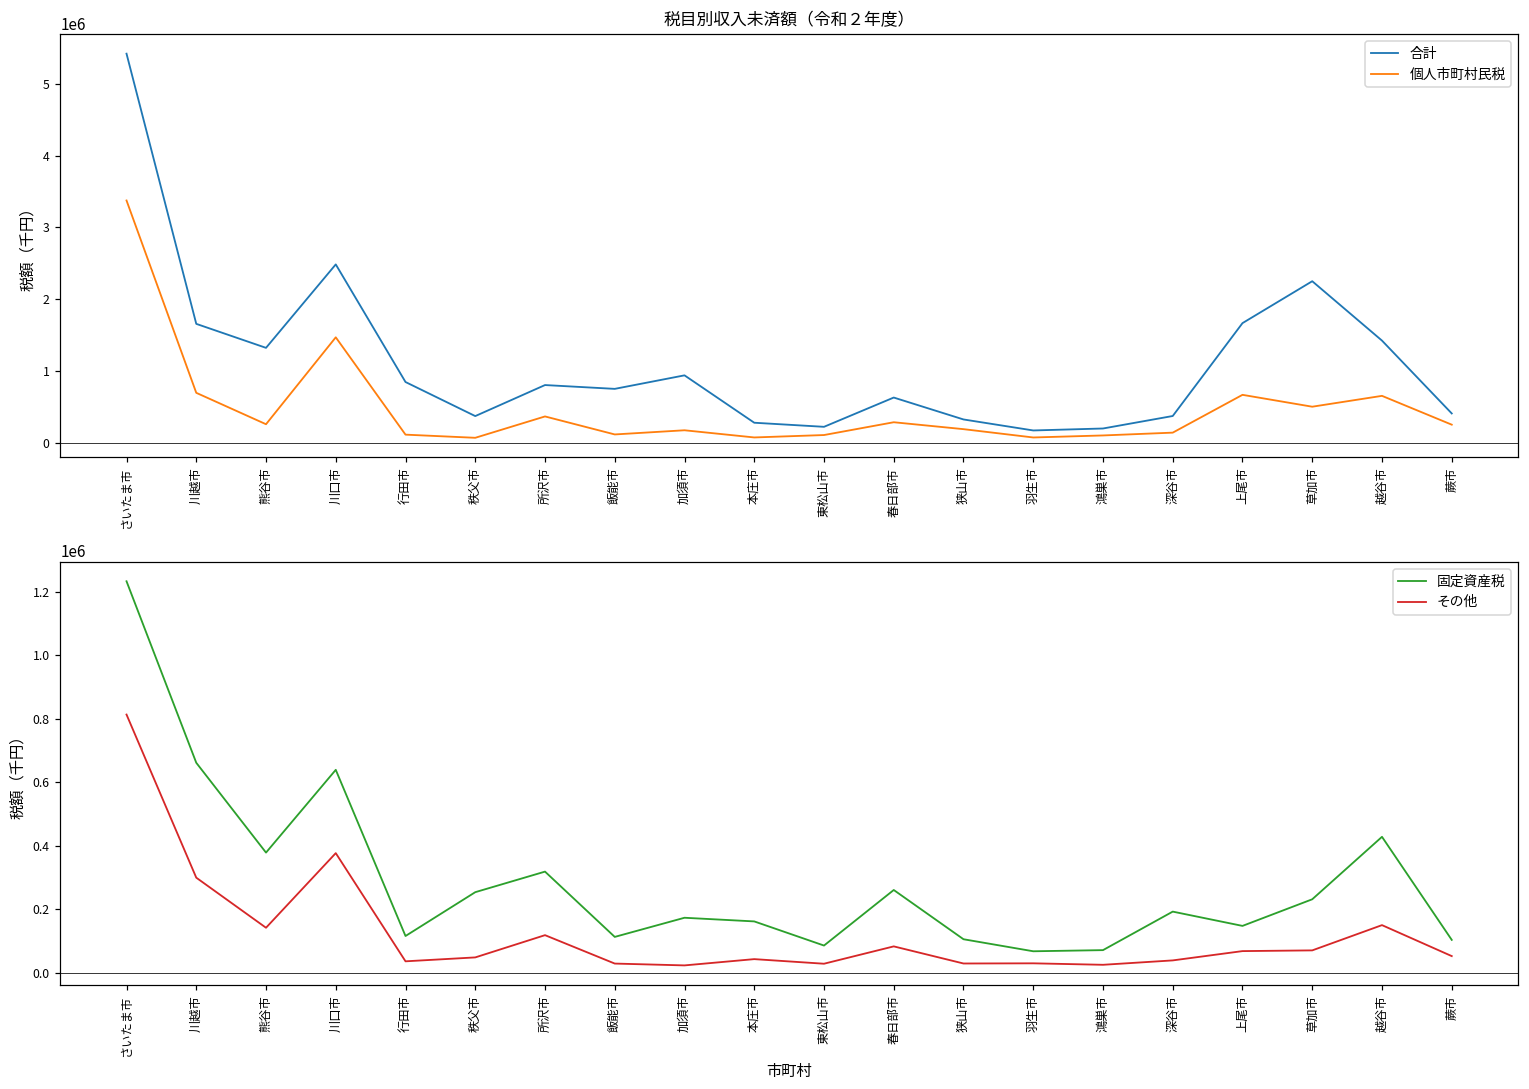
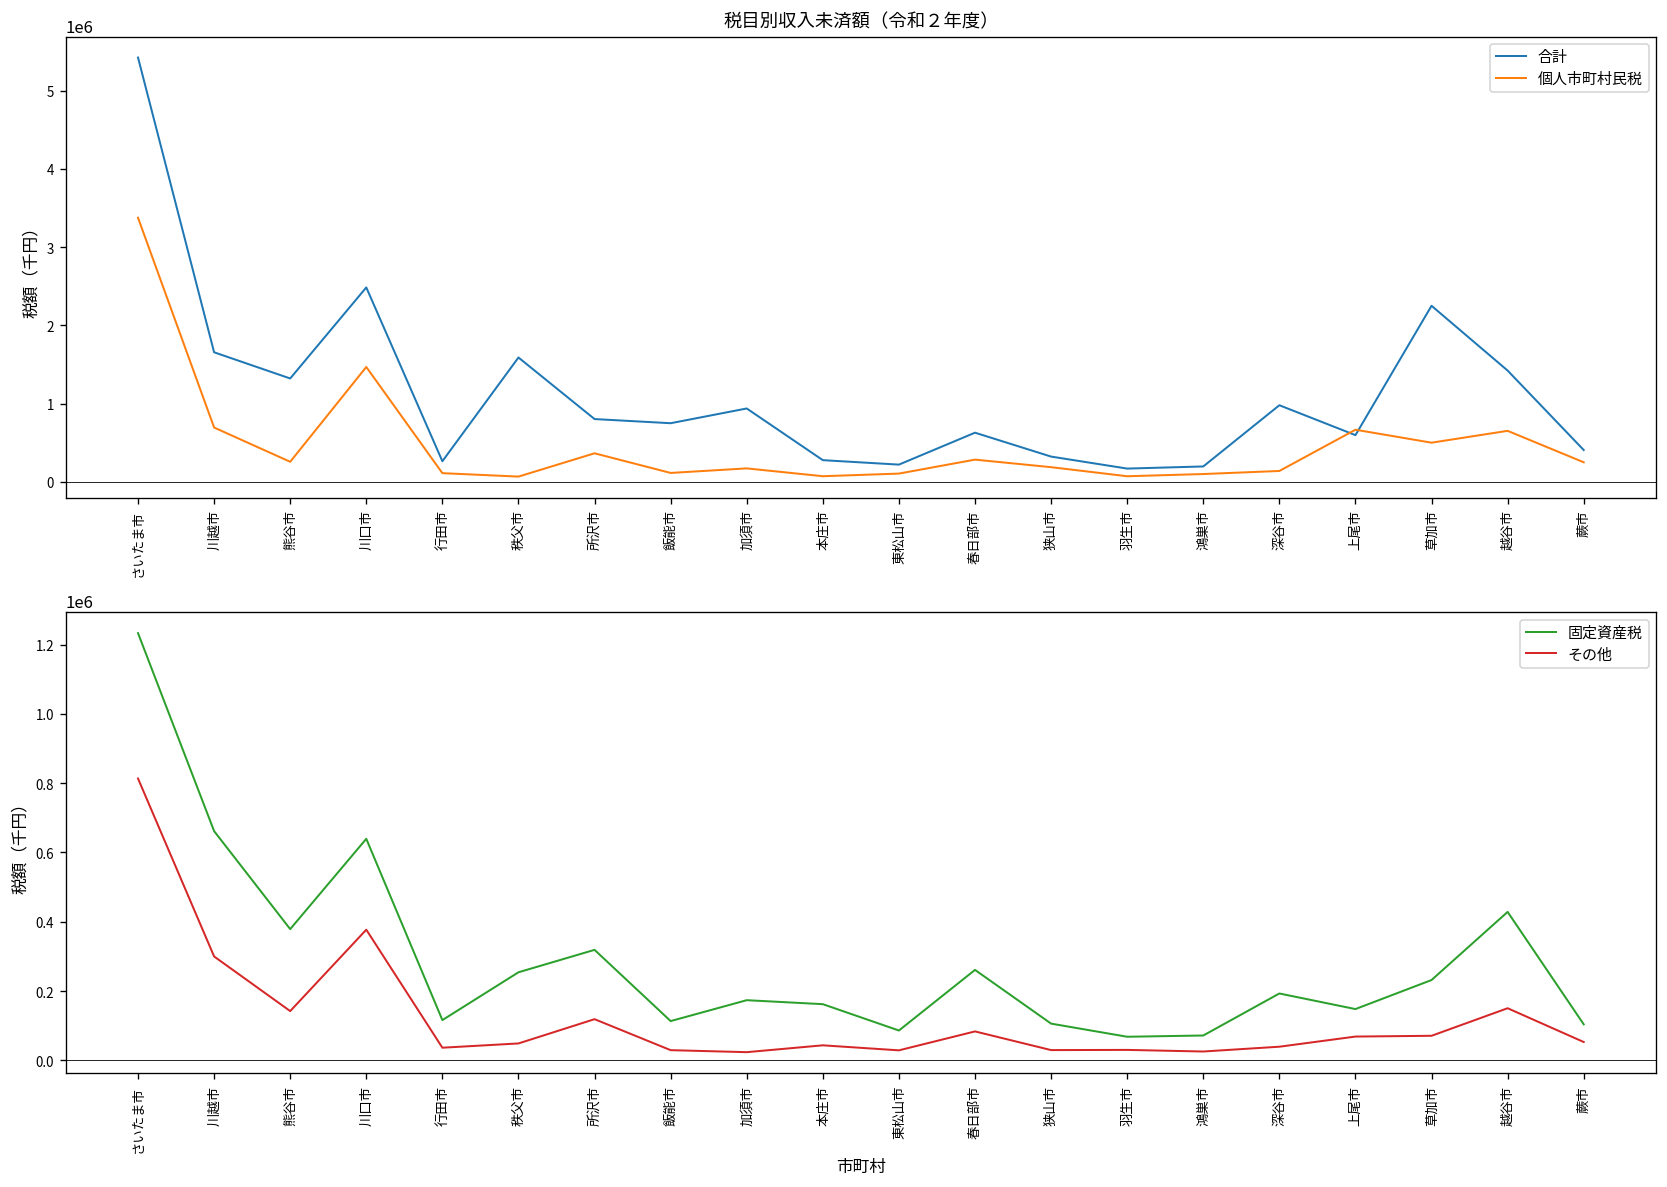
  {
    "税目別収入未済額（令和２年度）": {
      "合計": {
        "さいたま市": 5400000,
        "川越市": 1700000,
        "熊谷市": 1300000,
        "川口市": 2500000,
-       "行田市": 800000,
-       "秩父市": 400000,
+       "行田市": 300000,
+       "秩父市": 1600000,
        "所沢市": 800000,
        "飯能市": 700000,
        "加須市": 900000,
        "本庄市": 300000,
        "東松山市": 200000,
        "春日部市": 600000,
        "狭山市": 300000,
        "羽生市": 200000,
        "鴻巣市": 200000,
-       "深谷市": 400000,
-       "上尾市": 1700000,
+       "深谷市": 1000000,
+       "上尾市": 600000,
        "草加市": 2300000,
        "越谷市": 1400000,
        "蕨市": 400000
      },
      "個人市町村民税": {
        "さいたま市": 3400000,
        "川越市": 700000,
        "熊谷市": 300000,
        "川口市": 1500000,
        "行田市": 100000,
        "秩父市": 100000,
        "所沢市": 400000,
        "飯能市": 100000,
        "加須市": 200000,
        "本庄市": 100000,
        "東松山市": 100000,
        "春日部市": 300000,
        "狭山市": 200000,
        "羽生市": 100000,
        "鴻巣市": 100000,
        "深谷市": 100000,
        "上尾市": 700000,
        "草加市": 500000,
        "越谷市": 700000,
        "蕨市": 300000
      }
    }
  }
